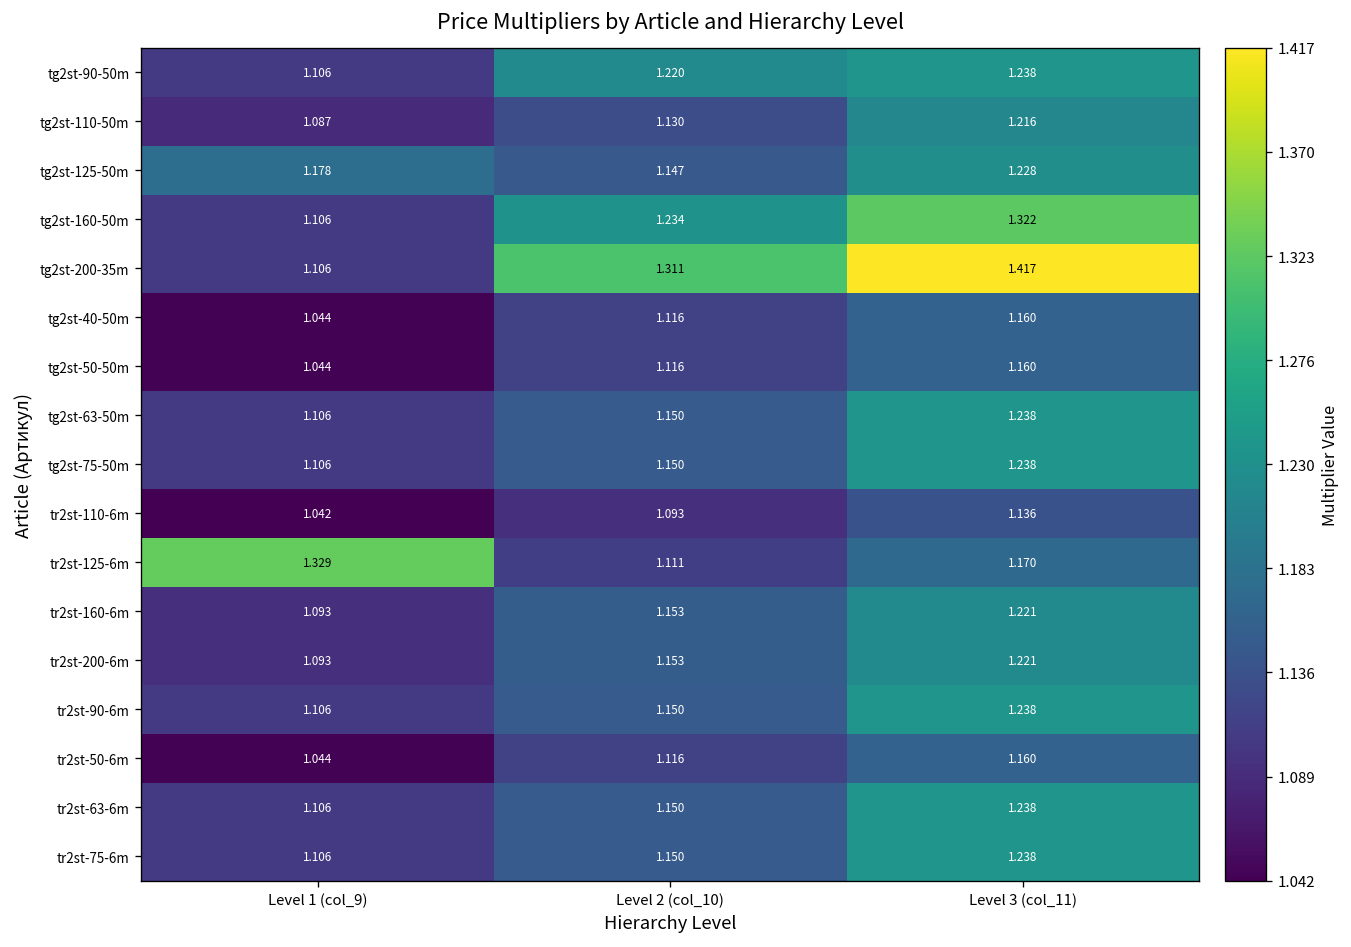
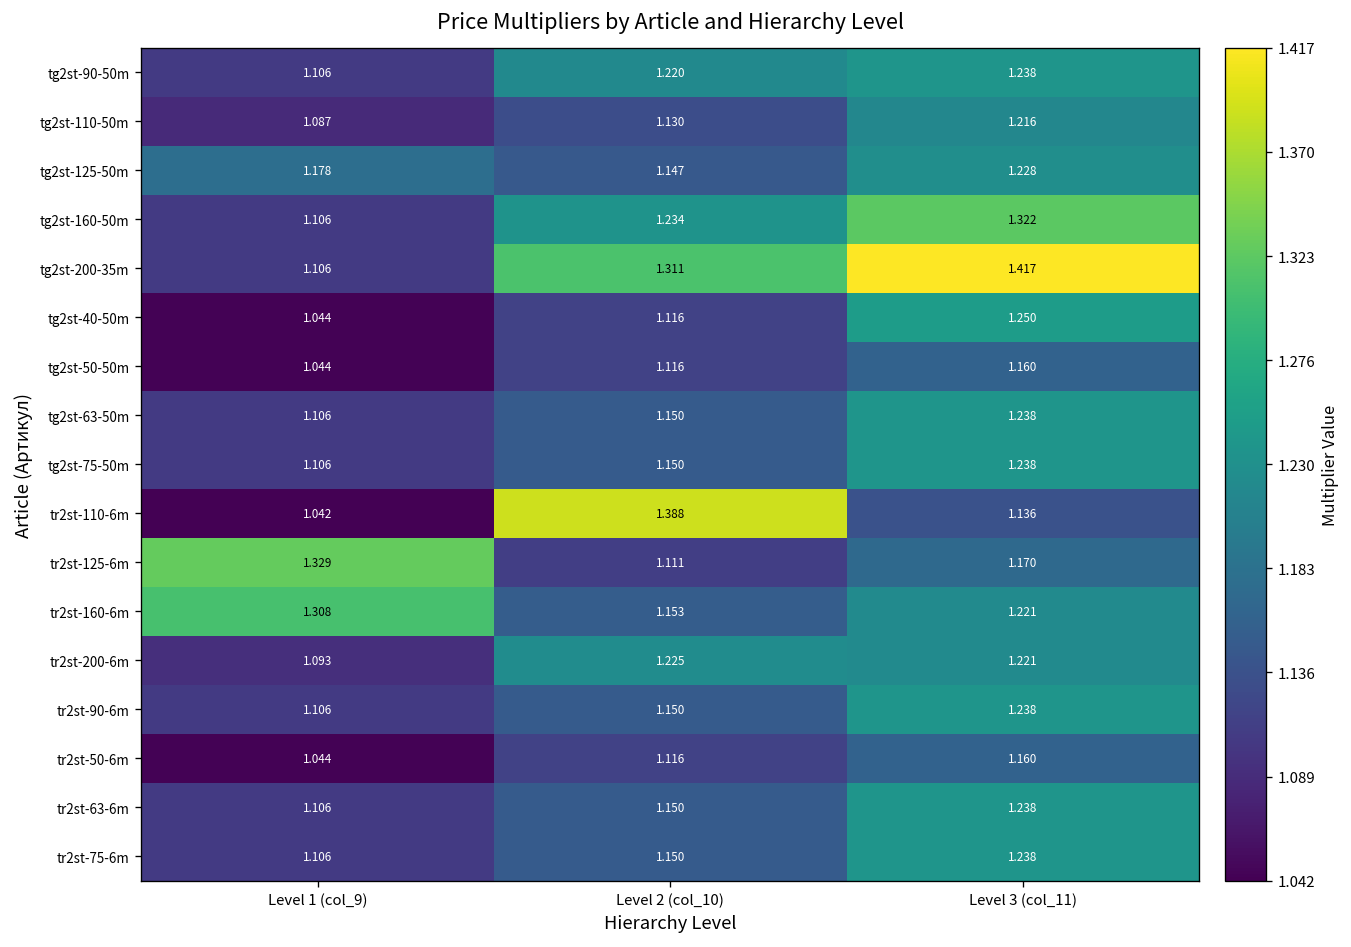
  {
    "tg2st-90-50m": {
      "Level 1 (col_9)": 1.106,
      "Level 2 (col_10)": 1.220,
      "Level 3 (col_11)": 1.238
    },
    "tg2st-110-50m": {
      "Level 1 (col_9)": 1.087,
      "Level 2 (col_10)": 1.130,
      "Level 3 (col_11)": 1.216
    },
    "tg2st-125-50m": {
      "Level 1 (col_9)": 1.178,
      "Level 2 (col_10)": 1.147,
      "Level 3 (col_11)": 1.228
    },
    "tg2st-160-50m": {
      "Level 1 (col_9)": 1.106,
      "Level 2 (col_10)": 1.234,
      "Level 3 (col_11)": 1.322
    },
    "tg2st-200-35m": {
      "Level 1 (col_9)": 1.106,
      "Level 2 (col_10)": 1.311,
      "Level 3 (col_11)": 1.417
    },
    "tg2st-40-50m": {
      "Level 1 (col_9)": 1.044,
      "Level 2 (col_10)": 1.116,
-     "Level 3 (col_11)": 1.160
+     "Level 3 (col_11)": 1.250
    },
    "tg2st-50-50m": {
      "Level 1 (col_9)": 1.044,
      "Level 2 (col_10)": 1.116,
      "Level 3 (col_11)": 1.160
    },
    "tg2st-63-50m": {
      "Level 1 (col_9)": 1.106,
      "Level 2 (col_10)": 1.150,
      "Level 3 (col_11)": 1.238
    },
    "tg2st-75-50m": {
      "Level 1 (col_9)": 1.106,
      "Level 2 (col_10)": 1.150,
      "Level 3 (col_11)": 1.238
    },
    "tr2st-110-6m": {
      "Level 1 (col_9)": 1.042,
-     "Level 2 (col_10)": 1.093,
+     "Level 2 (col_10)": 1.388,
      "Level 3 (col_11)": 1.136
    },
    "tr2st-125-6m": {
      "Level 1 (col_9)": 1.329,
      "Level 2 (col_10)": 1.111,
      "Level 3 (col_11)": 1.170
    },
    "tr2st-160-6m": {
-     "Level 1 (col_9)": 1.093,
+     "Level 1 (col_9)": 1.308,
      "Level 2 (col_10)": 1.153,
      "Level 3 (col_11)": 1.221
    },
    "tr2st-200-6m": {
      "Level 1 (col_9)": 1.093,
-     "Level 2 (col_10)": 1.153,
+     "Level 2 (col_10)": 1.225,
      "Level 3 (col_11)": 1.221
    },
    "tr2st-90-6m": {
      "Level 1 (col_9)": 1.106,
      "Level 2 (col_10)": 1.150,
      "Level 3 (col_11)": 1.238
    },
    "tr2st-50-6m": {
      "Level 1 (col_9)": 1.044,
      "Level 2 (col_10)": 1.116,
      "Level 3 (col_11)": 1.160
    },
    "tr2st-63-6m": {
      "Level 1 (col_9)": 1.106,
      "Level 2 (col_10)": 1.150,
      "Level 3 (col_11)": 1.238
    },
    "tr2st-75-6m": {
      "Level 1 (col_9)": 1.106,
      "Level 2 (col_10)": 1.150,
      "Level 3 (col_11)": 1.238
    }
  }
